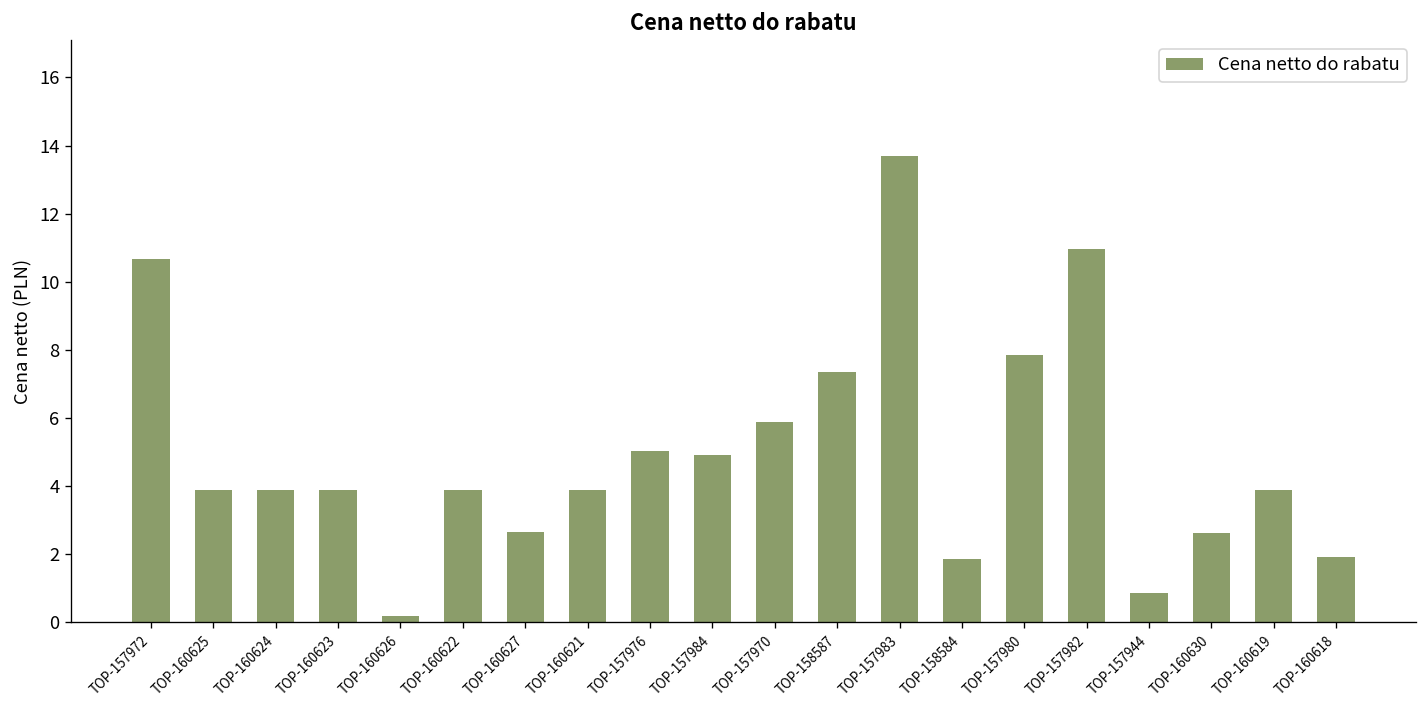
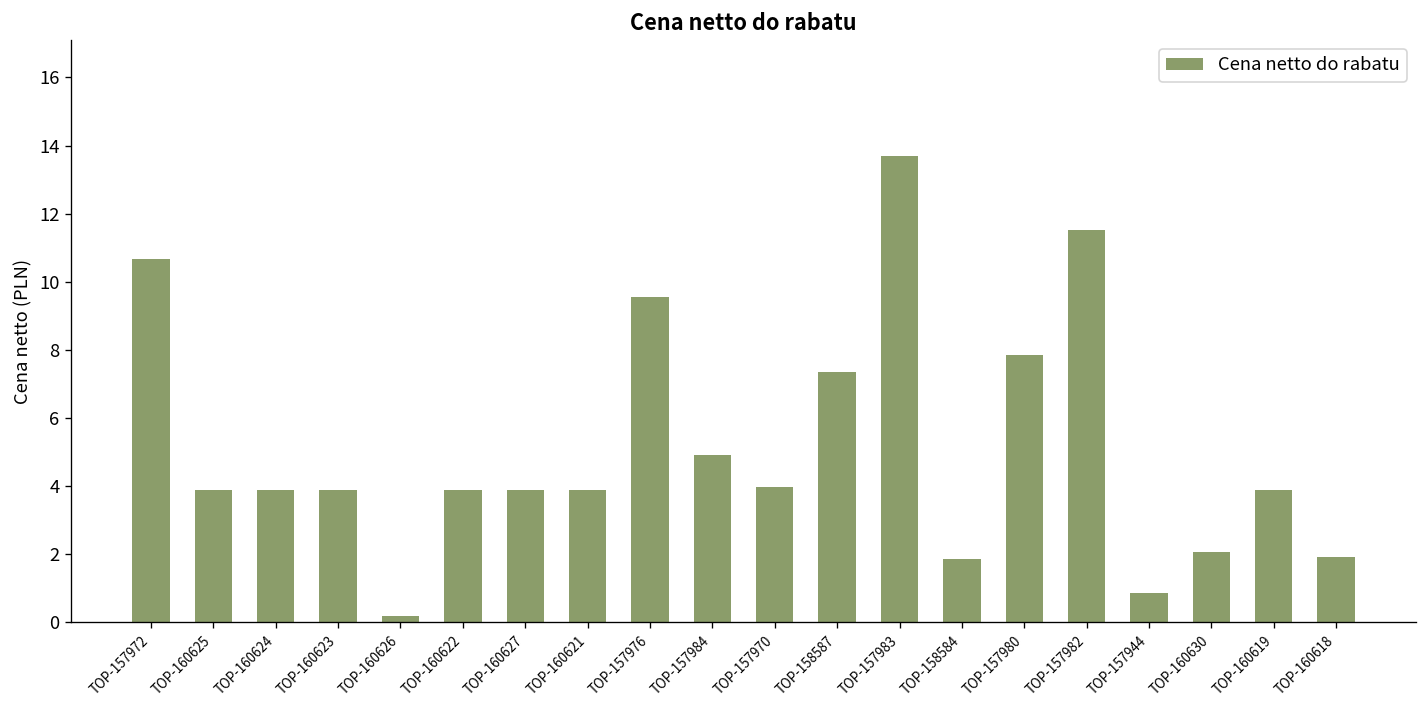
  {
    "TOP-157972": 10.7,
    "TOP-160625": 3.9,
    "TOP-160624": 3.9,
    "TOP-160623": 3.9,
    "TOP-160626": 0.2,
    "TOP-160622": 3.9,
-   "TOP-160627": 2.7,
+   "TOP-160627": 3.9,
    "TOP-160621": 3.9,
-   "TOP-157976": 5.0,
+   "TOP-157976": 9.6,
    "TOP-157984": 4.9,
-   "TOP-157970": 5.9,
+   "TOP-157970": 4.0,
    "TOP-158587": 7.4,
    "TOP-157983": 13.7,
    "TOP-158584": 1.9,
    "TOP-157980": 7.9,
-   "TOP-157982": 11.0,
+   "TOP-157982": 11.5,
    "TOP-157944": 0.9,
-   "TOP-160630": 2.6,
+   "TOP-160630": 2.1,
    "TOP-160619": 3.9,
    "TOP-160618": 1.9
  }
